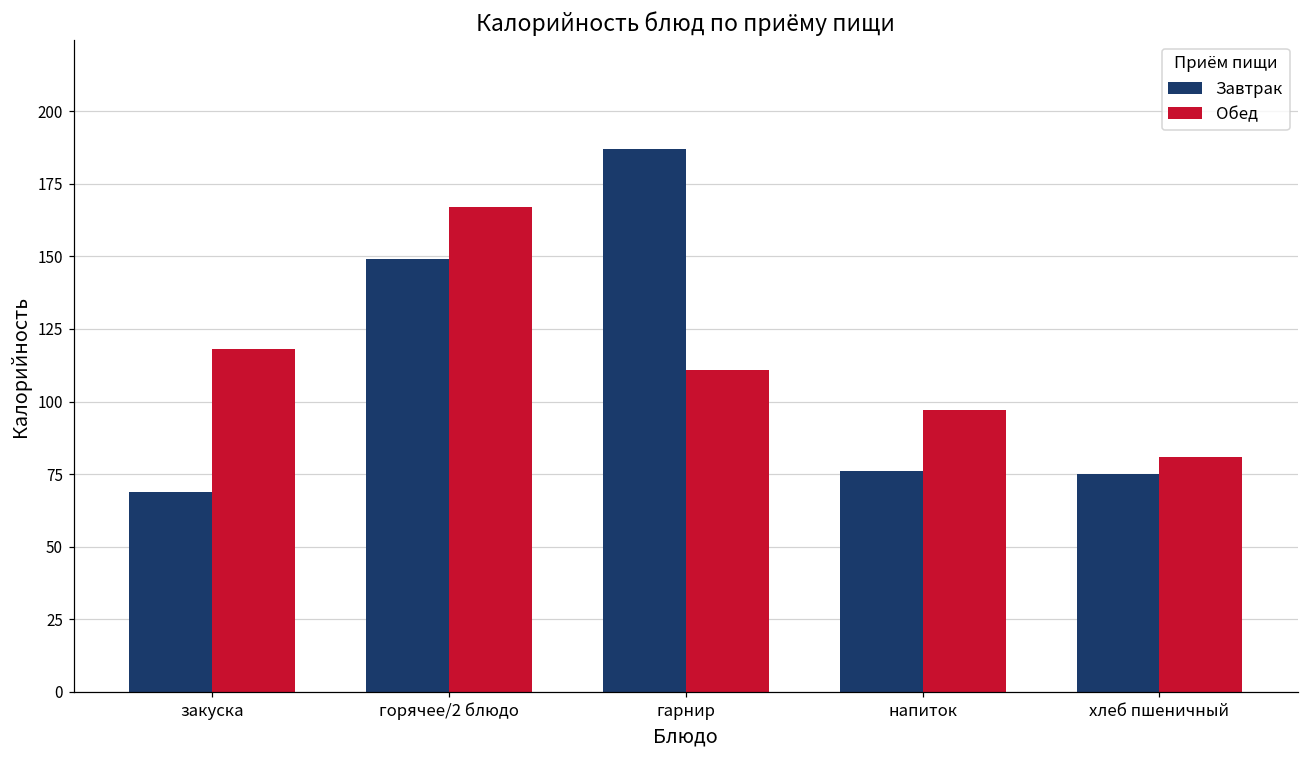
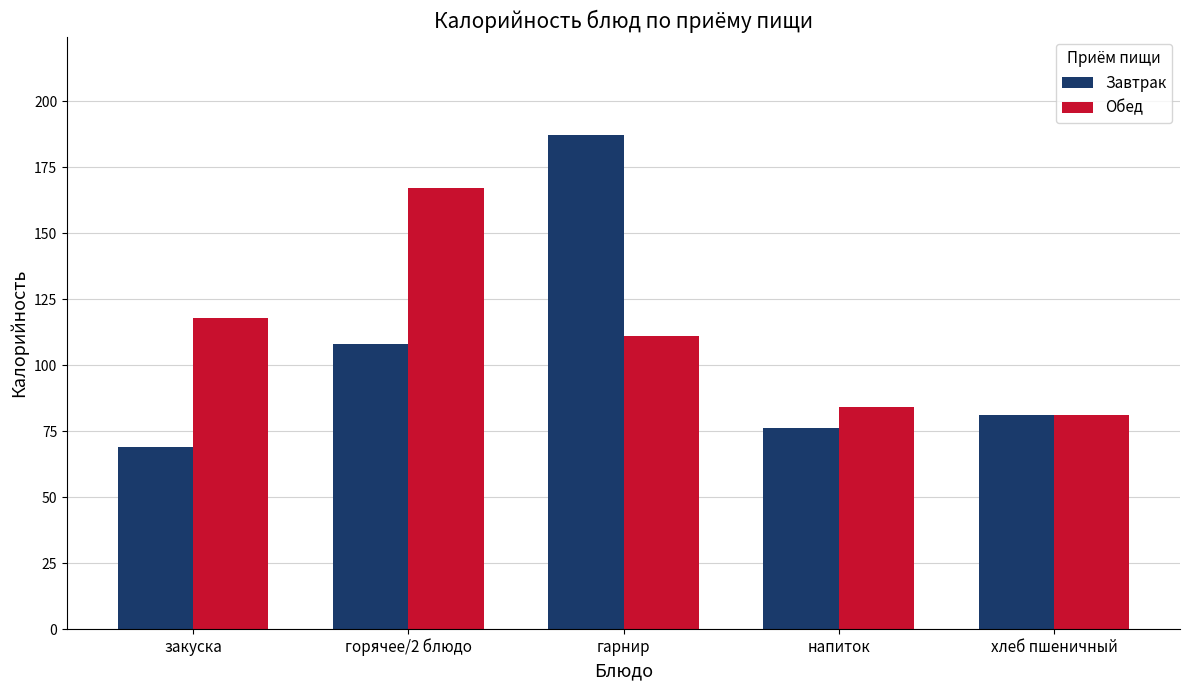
  {
    "Завтрак": {
      "закуска": 69,
-     "горячее/2 блюдо": 149,
+     "горячее/2 блюдо": 108,
      "гарнир": 187,
      "напиток": 76,
-     "хлеб пшеничный": 75
+     "хлеб пшеничный": 81
    },
    "Обед": {
      "закуска": 118,
      "горячее/2 блюдо": 167,
      "гарнир": 111,
-     "напиток": 97,
+     "напиток": 84,
      "хлеб пшеничный": 81
    }
  }
